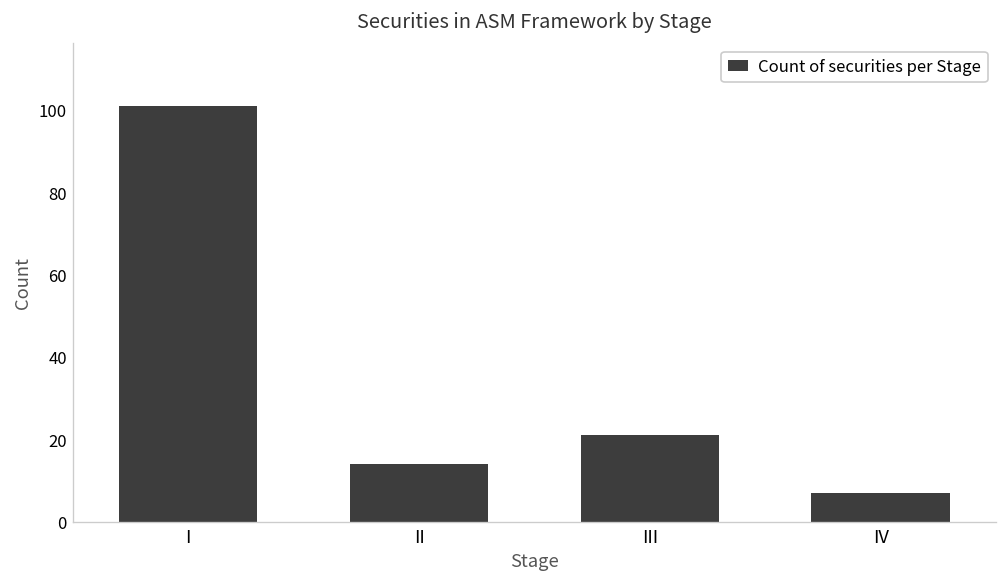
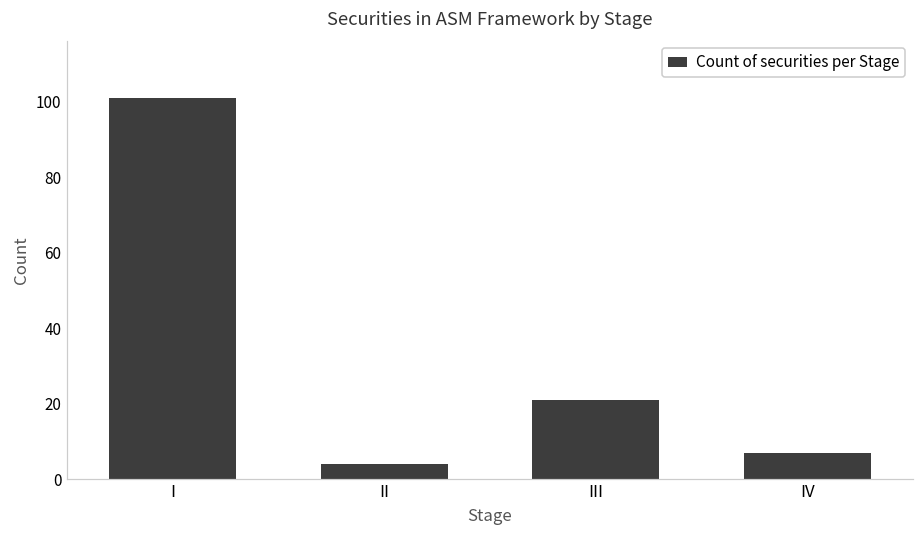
  {
    "I": 101,
-   "II": 14,
+   "II": 4,
    "III": 21,
    "IV": 7
  }
